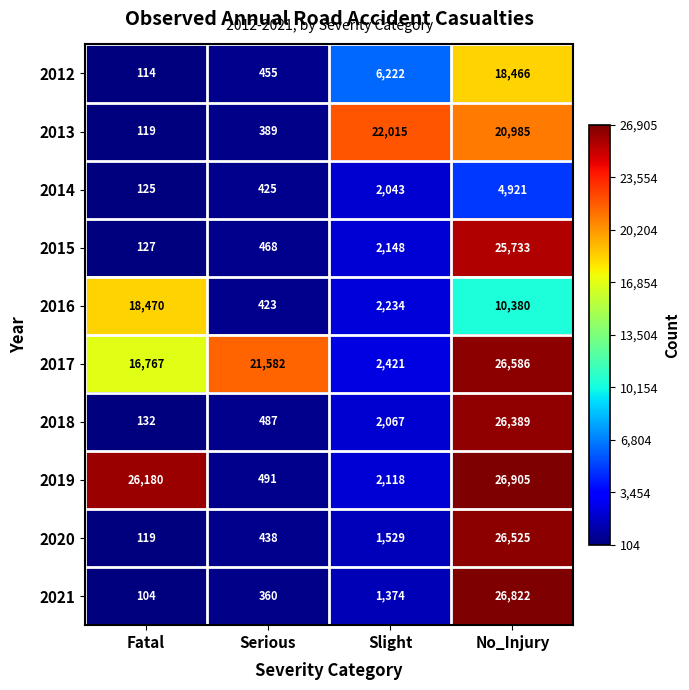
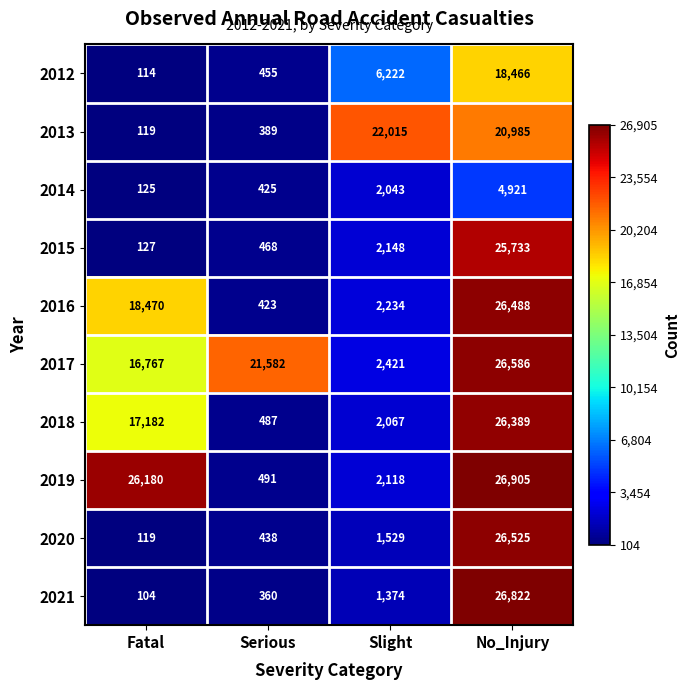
  {
    "2012": {
      "Fatal": "114",
      "Serious": "455",
      "Slight": "6,222",
      "No_Injury": "18,466"
    },
    "2013": {
      "Fatal": "119",
      "Serious": "389",
      "Slight": "22,015",
      "No_Injury": "20,985"
    },
    "2014": {
      "Fatal": "125",
      "Serious": "425",
      "Slight": "2,043",
      "No_Injury": "4,921"
    },
    "2015": {
      "Fatal": "127",
      "Serious": "468",
      "Slight": "2,148",
      "No_Injury": "25,733"
    },
    "2016": {
      "Fatal": "18,470",
      "Serious": "423",
      "Slight": "2,234",
-     "No_Injury": "10,380"
+     "No_Injury": "26,488"
    },
    "2017": {
      "Fatal": "16,767",
      "Serious": "21,582",
      "Slight": "2,421",
      "No_Injury": "26,586"
    },
    "2018": {
-     "Fatal": "132",
+     "Fatal": "17,182",
      "Serious": "487",
      "Slight": "2,067",
      "No_Injury": "26,389"
    },
    "2019": {
      "Fatal": "26,180",
      "Serious": "491",
      "Slight": "2,118",
      "No_Injury": "26,905"
    },
    "2020": {
      "Fatal": "119",
      "Serious": "438",
      "Slight": "1,529",
      "No_Injury": "26,525"
    },
    "2021": {
      "Fatal": "104",
      "Serious": "360",
      "Slight": "1,374",
      "No_Injury": "26,822"
    }
  }
